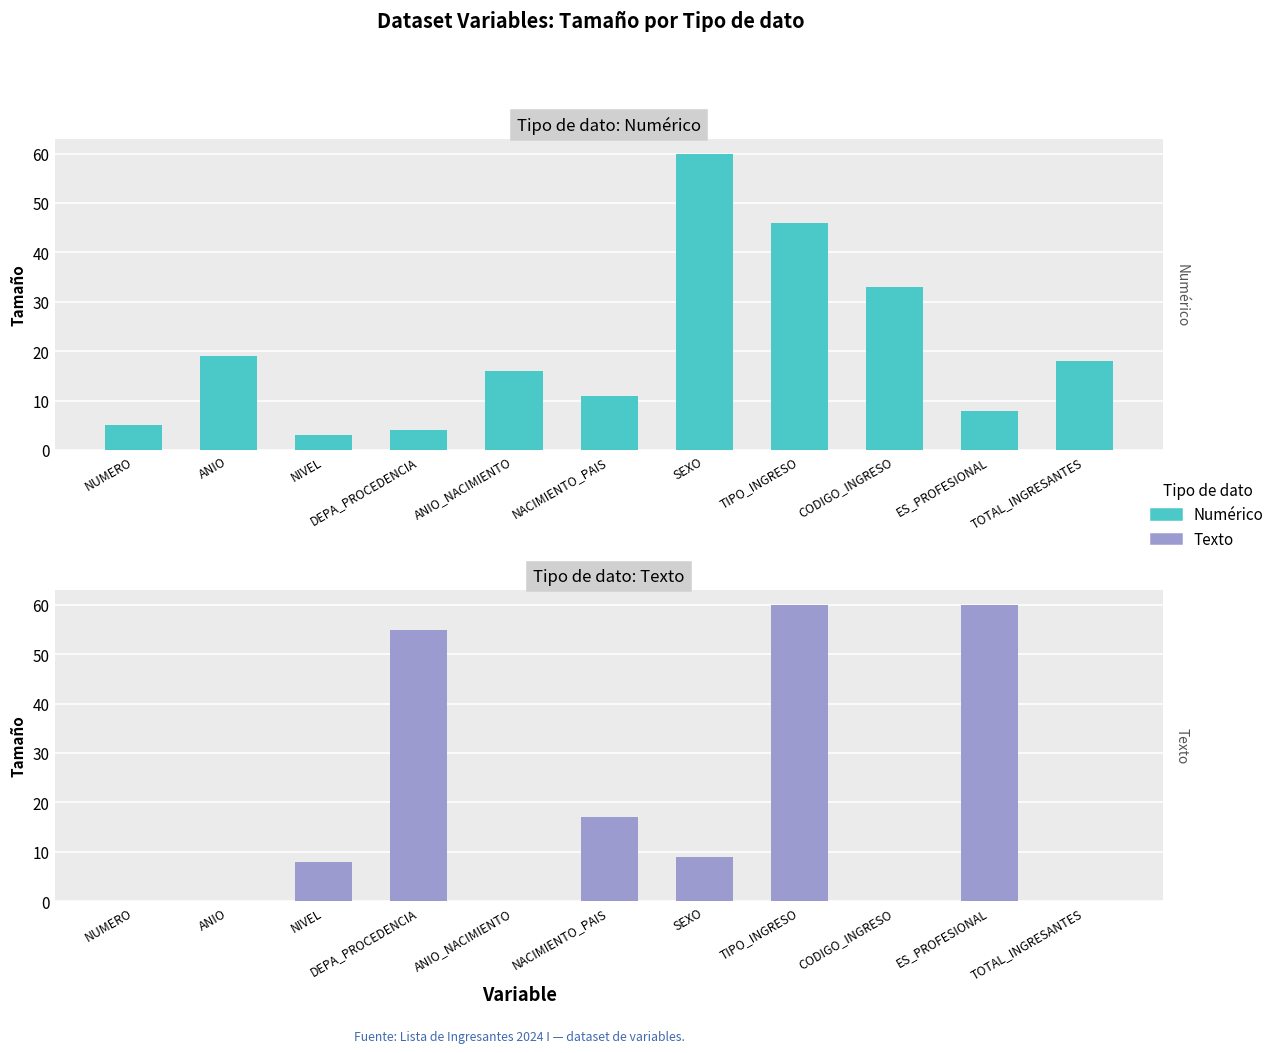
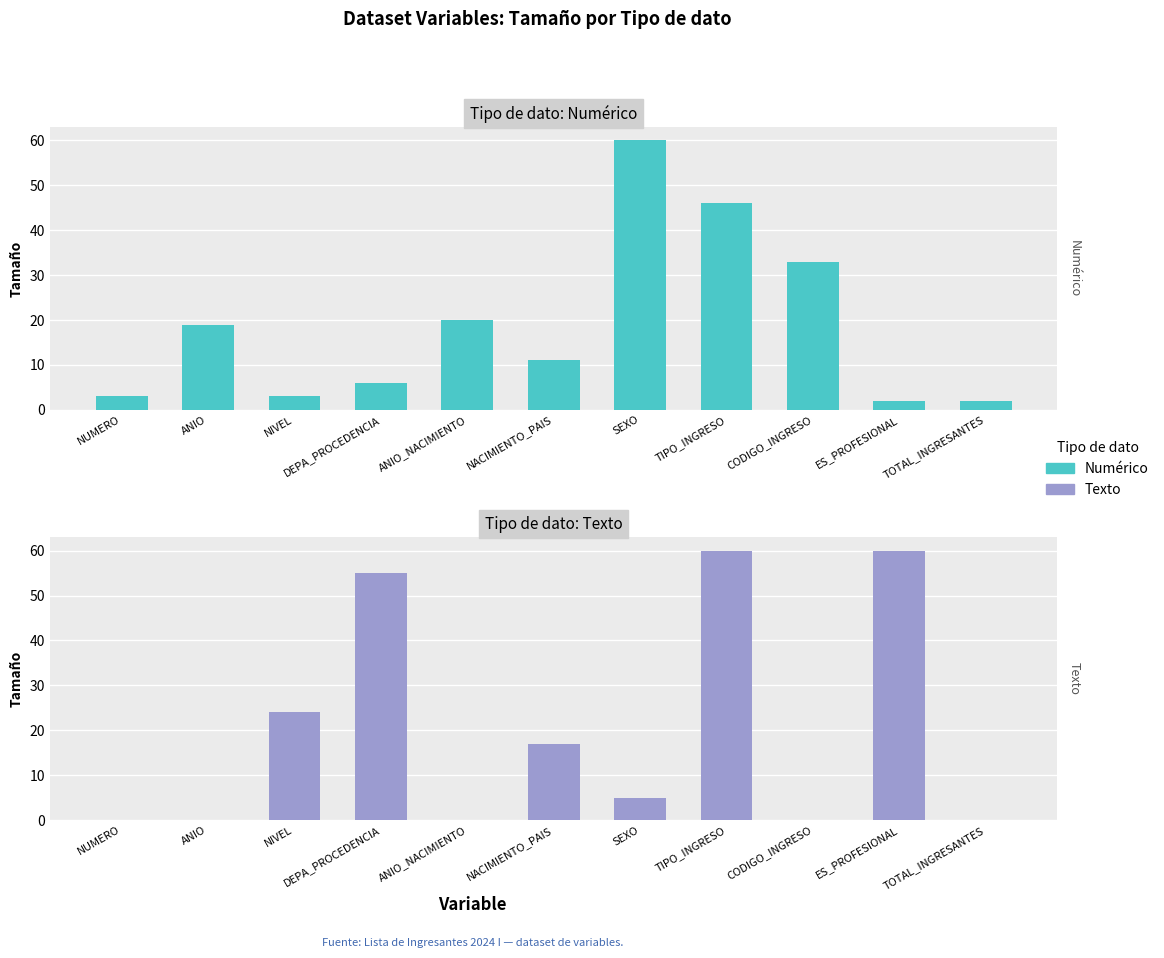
  {
    "Tipo de dato: Numérico": {
-     "NUMERO": 5,
+     "NUMERO": 3,
      "ANIO": 19,
      "NIVEL": 3,
-     "DEPA_PROCEDENCIA": 4,
-     "ANIO_NACIMIENTO": 16,
+     "DEPA_PROCEDENCIA": 6,
+     "ANIO_NACIMIENTO": 20,
      "NACIMIENTO_PAIS": 11,
      "SEXO": 60,
      "TIPO_INGRESO": 46,
      "CODIGO_INGRESO": 33,
-     "ES_PROFESIONAL": 8,
-     "TOTAL_INGRESANTES": 18
+     "ES_PROFESIONAL": 2,
+     "TOTAL_INGRESANTES": 2
    },
    "Tipo de dato: Texto": {
      "NUMERO": 0,
      "ANIO": 0,
-     "NIVEL": 8,
+     "NIVEL": 24,
      "DEPA_PROCEDENCIA": 55,
      "ANIO_NACIMIENTO": 0,
      "NACIMIENTO_PAIS": 17,
-     "SEXO": 9,
+     "SEXO": 5,
      "TIPO_INGRESO": 60,
      "CODIGO_INGRESO": 0,
      "ES_PROFESIONAL": 60,
      "TOTAL_INGRESANTES": 0
    }
  }
